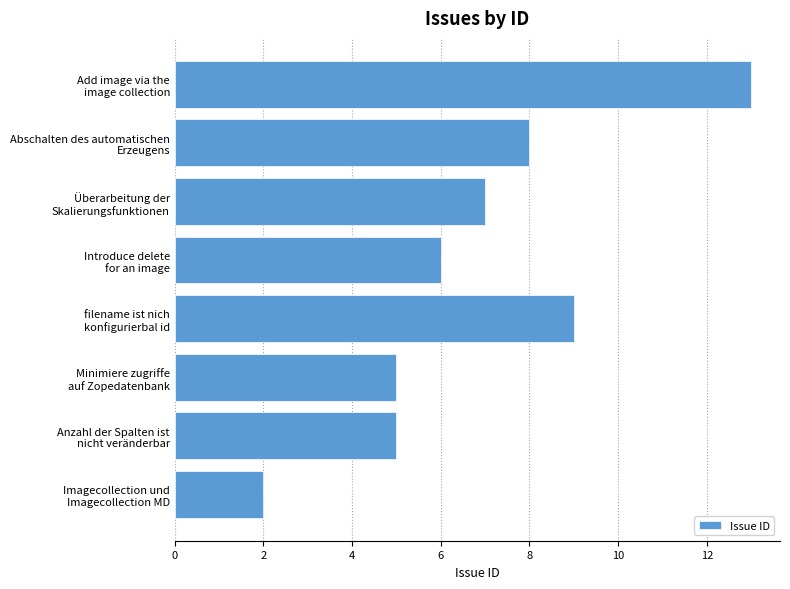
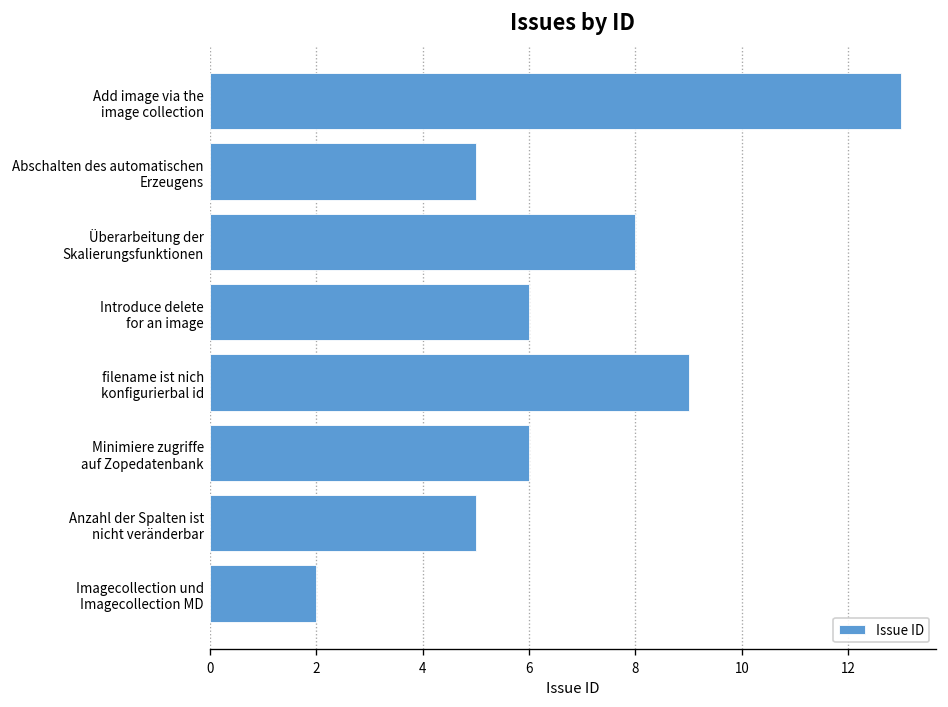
  {
    "Add image via the image collection": 13,
-   "Abschalten des automatischen Erzeugens": 8,
-   "Überarbeitung der Skalierungsfunktionen": 7,
+   "Abschalten des automatischen Erzeugens": 5,
+   "Überarbeitung der Skalierungsfunktionen": 8,
    "Introduce delete for an image": 6,
    "filename ist nich konfigurierbal id": 9,
-   "Minimiere zugriffe auf Zopedatenbank": 5,
+   "Minimiere zugriffe auf Zopedatenbank": 6,
    "Anzahl der Spalten ist nicht veränderbar": 5,
    "Imagecollection und Imagecollection MD": 2
  }
